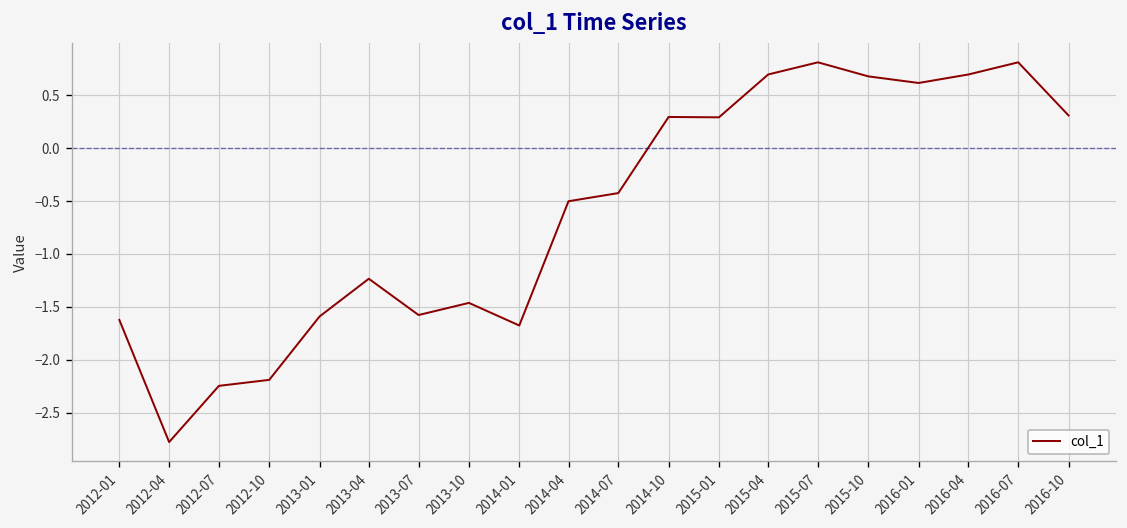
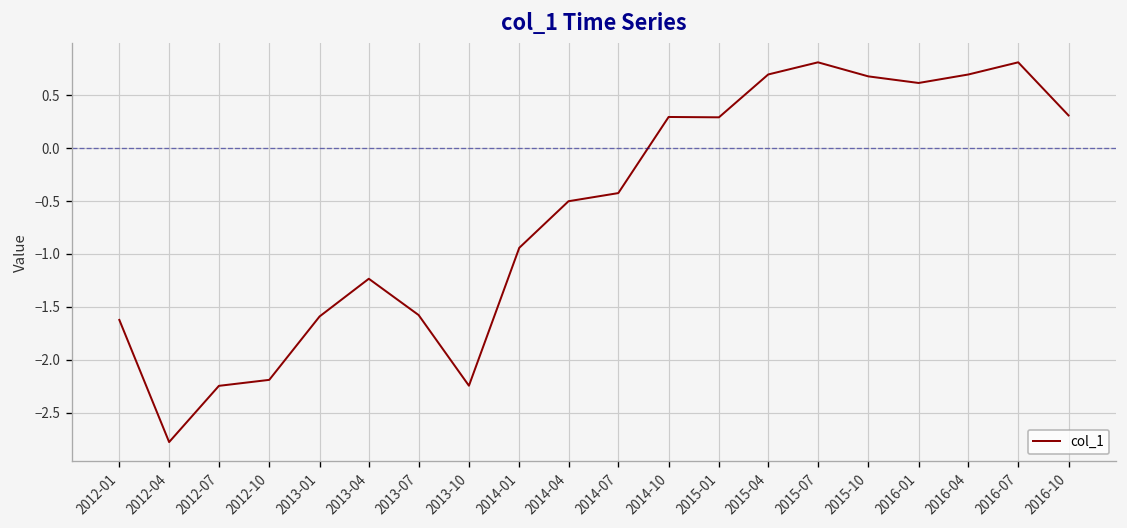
  {
    "2012-01": -1.6,
    "2012-04": -2.8,
    "2012-07": -2.2,
    "2012-10": -2.2,
    "2013-01": -1.6,
    "2013-04": -1.2,
    "2013-07": -1.6,
-   "2013-10": -1.5,
-   "2014-01": -1.7,
+   "2013-10": -2.2,
+   "2014-01": -0.9,
    "2014-04": -0.5,
    "2014-07": -0.4,
    "2014-10": 0.3,
    "2015-01": 0.3,
    "2015-04": 0.7,
    "2015-07": 0.8,
    "2015-10": 0.7,
    "2016-01": 0.6,
    "2016-04": 0.7,
    "2016-07": 0.8,
    "2016-10": 0.3
  }
